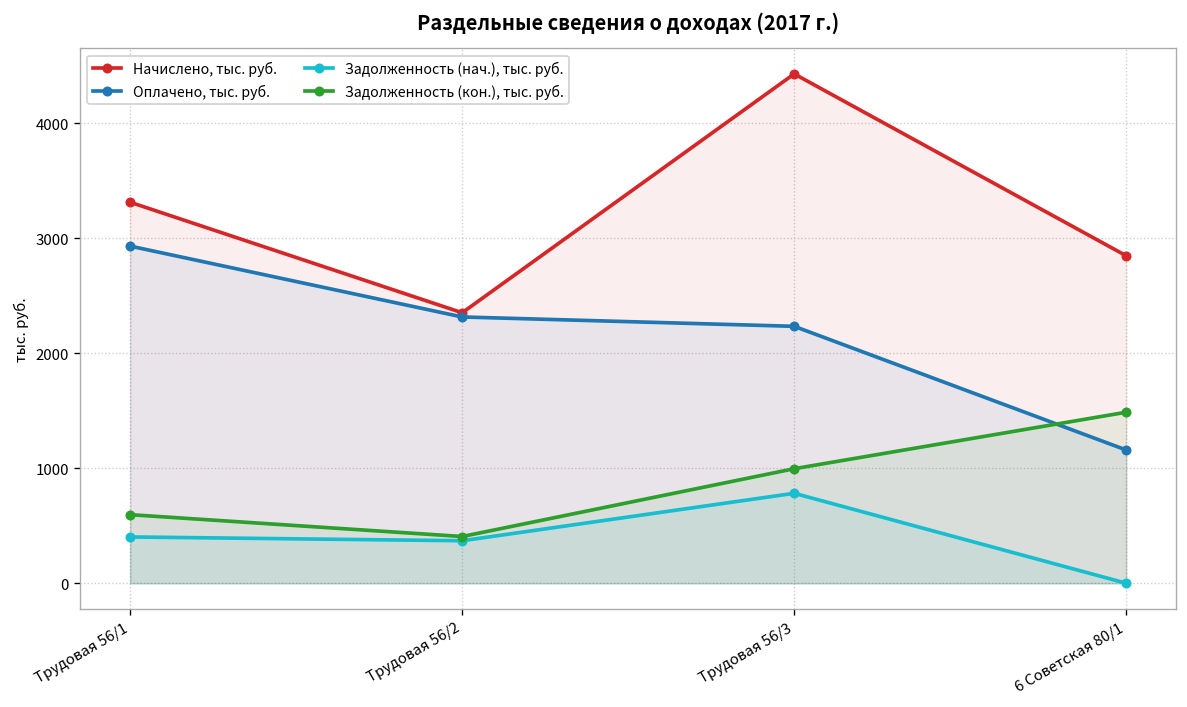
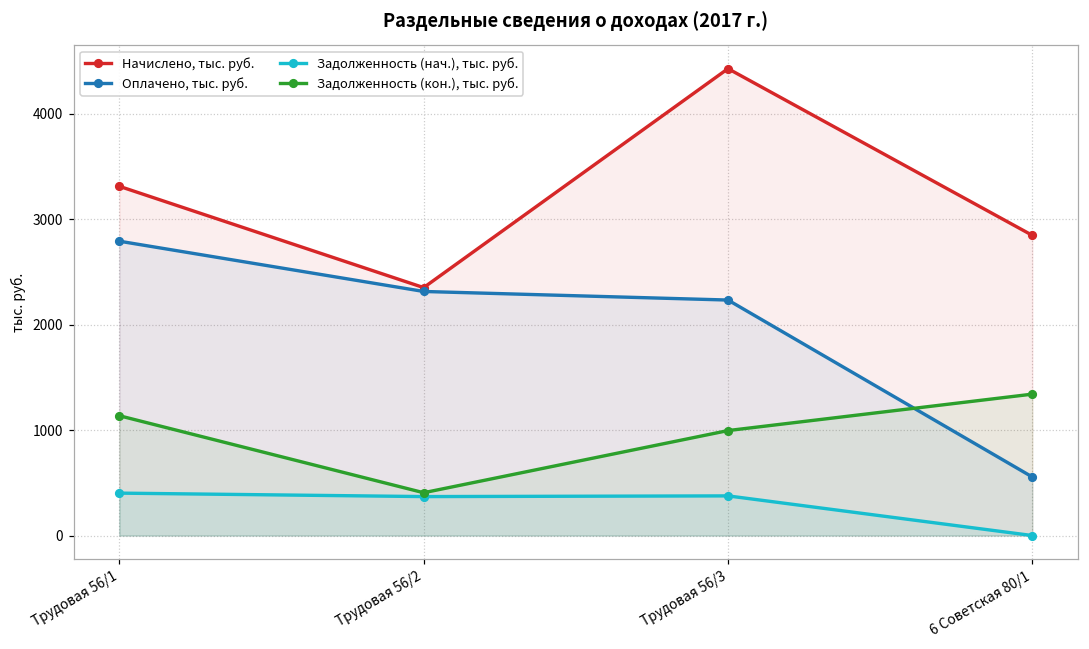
  {
    "Начислено, тыс. руб.": {
      "Трудовая 56/1": 3300,
      "Трудовая 56/2": 2400,
      "Трудовая 56/3": 4400,
      "6 Советская 80/1": 2800
    },
    "Оплачено, тыс. руб.": {
-     "Трудовая 56/1": 2900,
+     "Трудовая 56/1": 2800,
      "Трудовая 56/2": 2300,
      "Трудовая 56/3": 2200,
-     "6 Советская 80/1": 1200
+     "6 Советская 80/1": 600
    },
    "Задолженность (нач.), тыс. руб.": {
      "Трудовая 56/1": 400,
      "Трудовая 56/2": 400,
-     "Трудовая 56/3": 800,
+     "Трудовая 56/3": 400,
      "6 Советская 80/1": 0
    },
    "Задолженность (кон.), тыс. руб.": {
-     "Трудовая 56/1": 600,
+     "Трудовая 56/1": 1100,
      "Трудовая 56/2": 400,
      "Трудовая 56/3": 1000,
-     "6 Советская 80/1": 1500
+     "6 Советская 80/1": 1300
    }
  }
